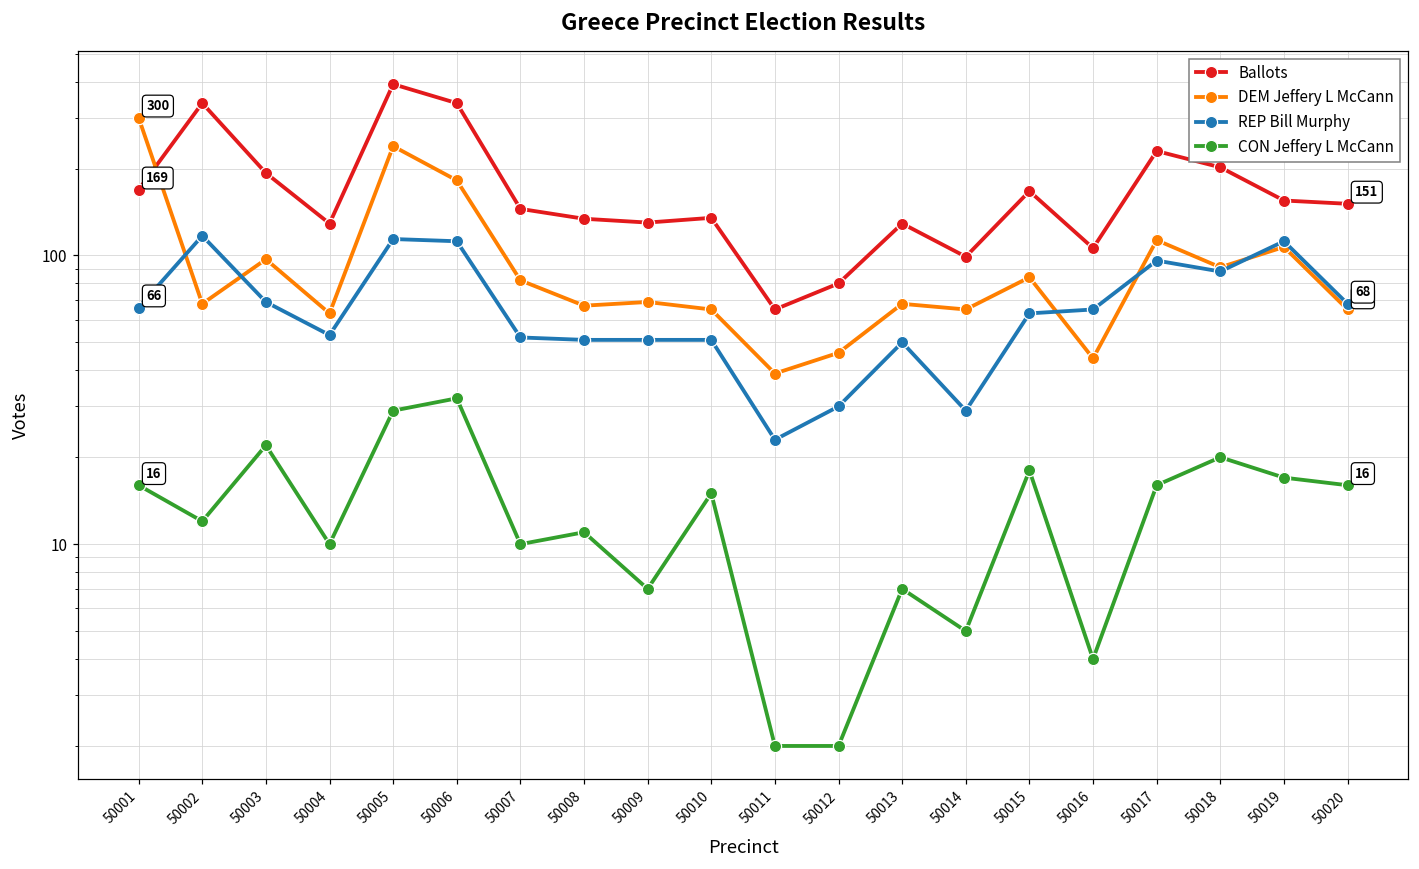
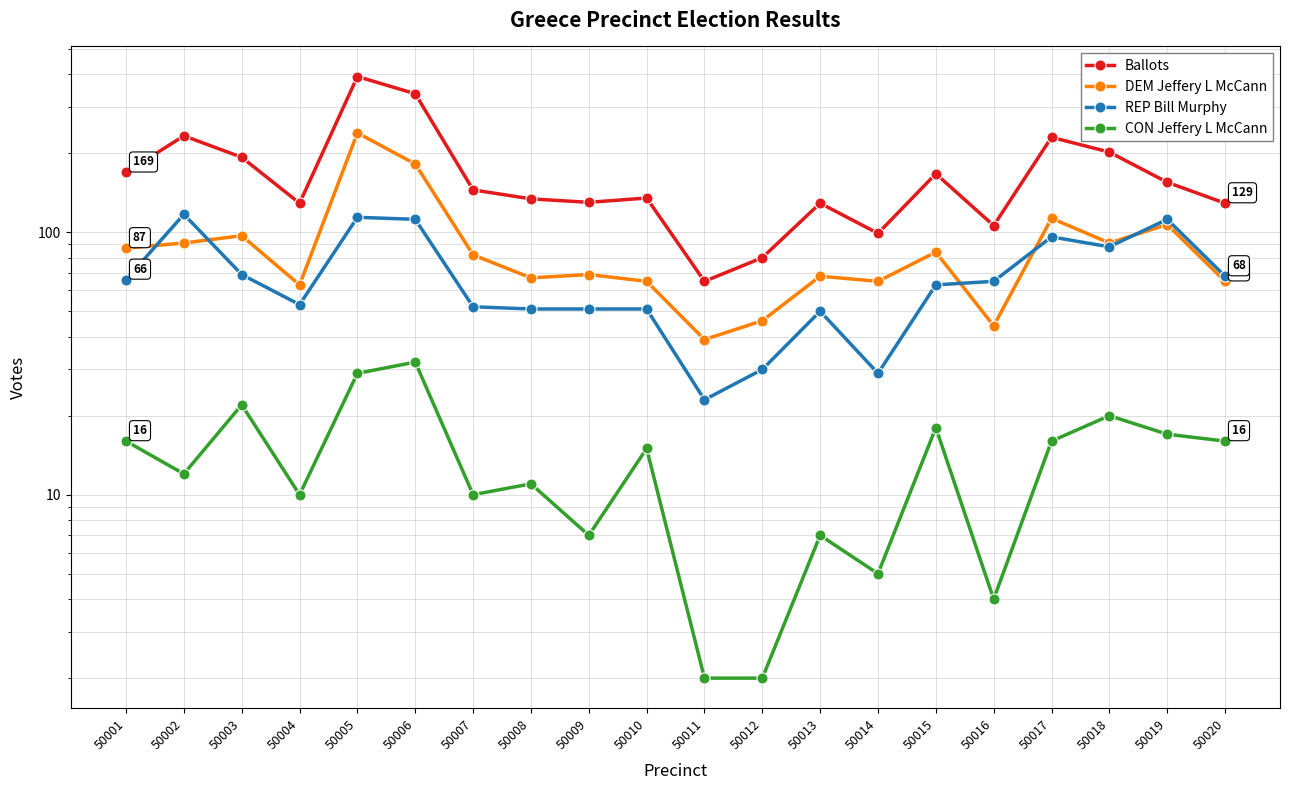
  {
    "Ballots": {
-     "50002": 340,
-     "50020": 151
+     "50002": 230,
+     "50020": 129
    },
    "DEM Jeffery L McCann": {
-     "50001": 300,
-     "50002": 68
+     "50001": 87,
+     "50002": 91
    },
    "REP Bill Murphy": {
      "50002": 120,
      "50003": 69,
      "50004": 53,
      "50005": 110,
      "50006": 112,
      "50007": 52,
      "50008": 51,
      "50009": 51,
      "50010": 51,
      "50011": 23,
      "50012": 30,
      "50013": 50,
      "50014": 29,
      "50015": 63,
      "50016": 65,
      "50017": 96,
      "50018": 88,
      "50019": 112
    },
    "CON Jeffery L McCann": {
      "50002": 12,
      "50003": 22,
      "50004": 10,
      "50005": 29,
      "50006": 32,
      "50007": 10,
      "50008": 11,
      "50009": 7,
      "50010": 15,
      "50011": 2,
      "50012": 2,
      "50013": 7,
      "50014": 5,
      "50015": 18,
      "50016": 4,
      "50017": 16,
      "50018": 20,
      "50019": 17
    }
  }
